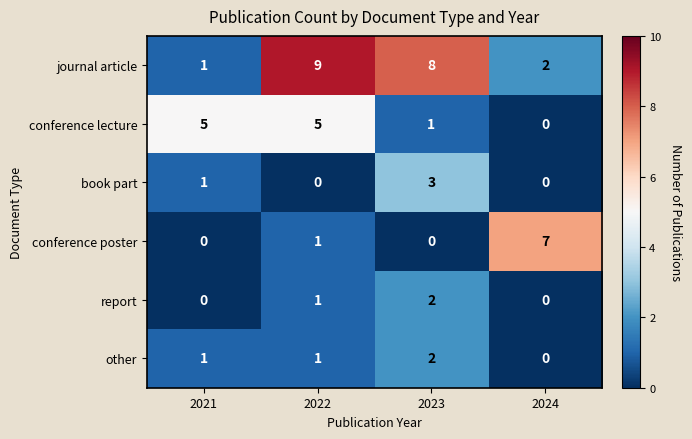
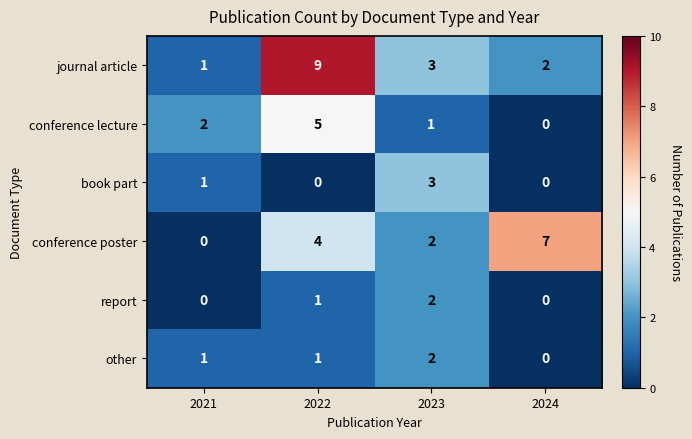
  {
    "journal article": {
      "2021": 1,
      "2022": 9,
-     "2023": 8,
+     "2023": 3,
      "2024": 2
    },
    "conference lecture": {
-     "2021": 5,
+     "2021": 2,
      "2022": 5,
      "2023": 1,
      "2024": 0
    },
    "book part": {
      "2021": 1,
      "2022": 0,
      "2023": 3,
      "2024": 0
    },
    "conference poster": {
      "2021": 0,
-     "2022": 1,
-     "2023": 0,
+     "2022": 4,
+     "2023": 2,
      "2024": 7
    },
    "report": {
      "2021": 0,
      "2022": 1,
      "2023": 2,
      "2024": 0
    },
    "other": {
      "2021": 1,
      "2022": 1,
      "2023": 2,
      "2024": 0
    }
  }
